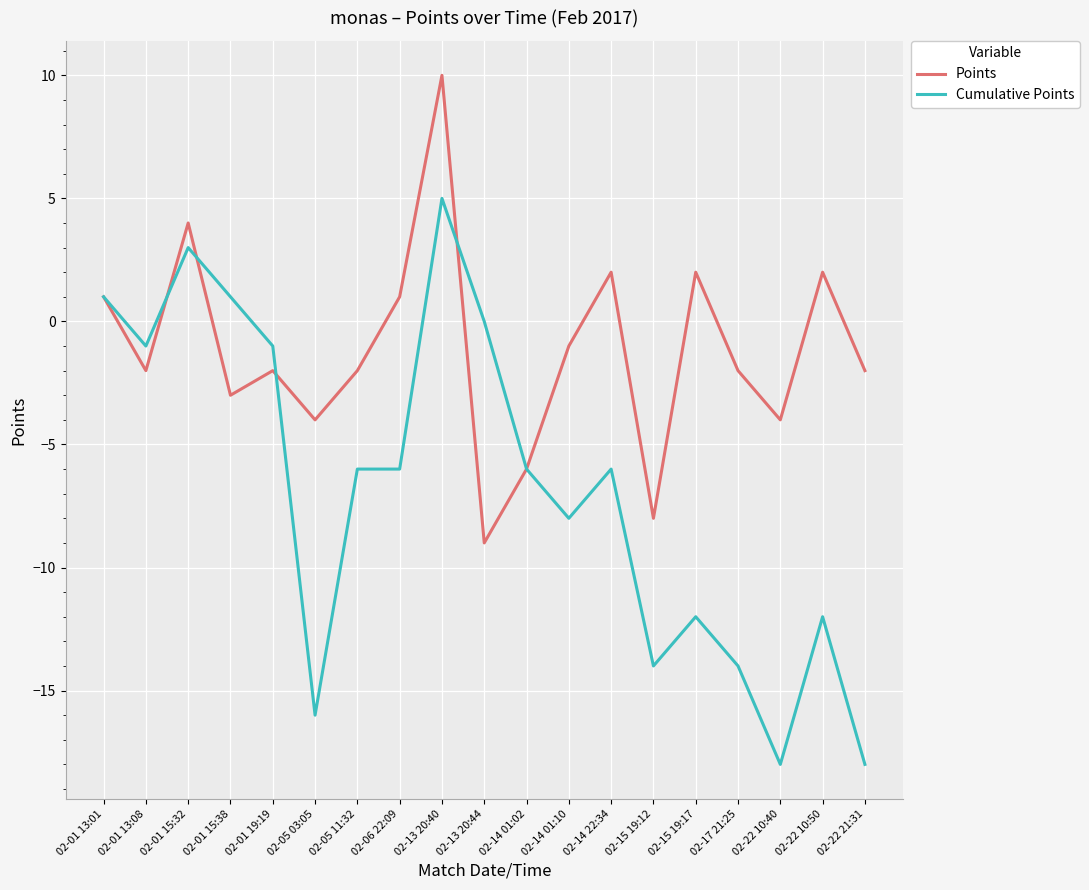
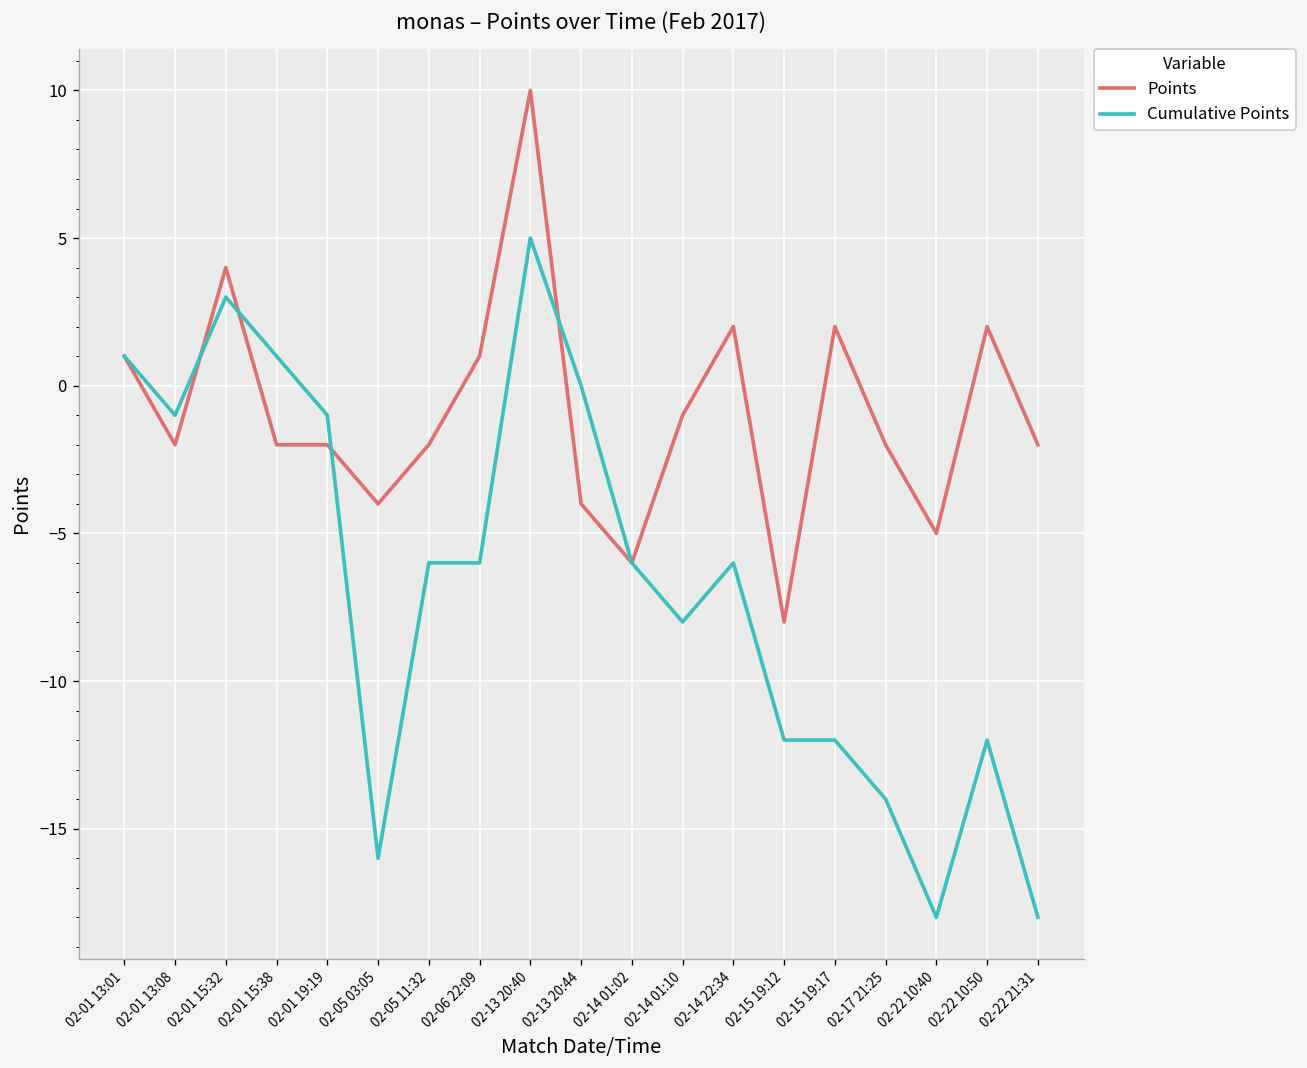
  {
    "Points": {
      "02-01 13:08": -2,
      "02-01 15:32": 4,
-     "02-01 15:38": -3,
+     "02-01 15:38": -2,
      "02-01 19:19": -2,
      "02-05 03:05": -4,
      "02-05 11:32": -2,
      "02-06 22:09": 1,
      "02-13 20:40": 10,
-     "02-13 20:44": -9,
+     "02-13 20:44": -4,
      "02-14 01:10": -1,
      "02-14 22:34": 2,
      "02-15 19:12": -8,
      "02-15 19:17": 2,
      "02-17 21:25": -2,
-     "02-22 10:40": -4,
+     "02-22 10:40": -5,
      "02-22 10:50": 2,
      "02-22 21:31": -2
    },
    "Cumulative Points": {
      "02-01 13:08": -1,
      "02-01 15:32": 3,
      "02-01 15:38": 1,
      "02-01 19:19": -1,
      "02-05 03:05": -16,
      "02-05 11:32": -6,
      "02-06 22:09": -6,
      "02-13 20:40": 5,
      "02-13 20:44": 0,
      "02-14 01:10": -8,
      "02-14 22:34": -6,
-     "02-15 19:12": -14,
+     "02-15 19:12": -12,
      "02-15 19:17": -12,
      "02-17 21:25": -14,
      "02-22 10:40": -18,
      "02-22 10:50": -12,
      "02-22 21:31": -18
    }
  }
